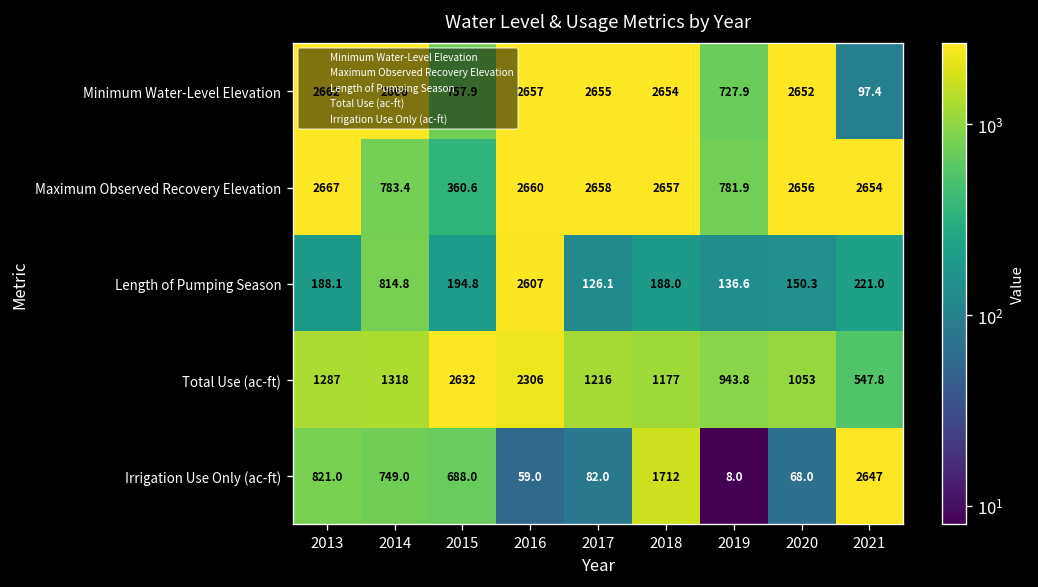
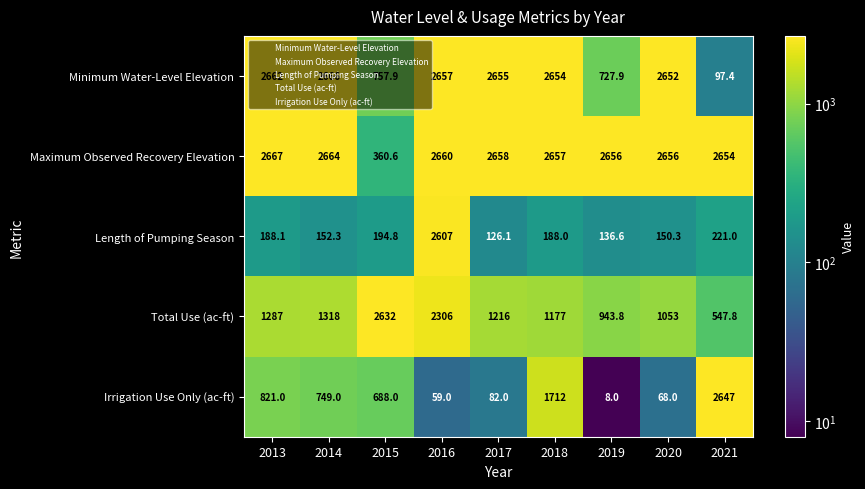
  {
    "Minimum Water-Level Elevation": {
      "2017": 2655,
      "2018": 2654,
      "2019": 727.9,
      "2020": 2652,
      "2021": 97.4
    },
    "Maximum Observed Recovery Elevation": {
      "2013": 2667,
-     "2014": 783.4,
+     "2014": 2664,
      "2015": 360.6,
      "2016": 2660,
      "2017": 2658,
      "2018": 2657,
-     "2019": 781.9,
+     "2019": 2656,
      "2020": 2656,
      "2021": 2654
    },
    "Length of Pumping Season": {
      "2013": 188.1,
-     "2014": 814.8,
+     "2014": 152.3,
      "2015": 194.8,
      "2016": 2607,
      "2017": 126.1,
      "2018": 188.0,
      "2019": 136.6,
      "2020": 150.3,
      "2021": 221.0
    },
    "Total Use (ac-ft)": {
      "2013": 1287,
      "2014": 1318,
      "2015": 2632,
      "2016": 2306,
      "2017": 1216,
      "2018": 1177,
      "2019": 943.8,
      "2020": 1053,
      "2021": 547.8
    },
    "Irrigation Use Only (ac-ft)": {
      "2013": 821.0,
      "2014": 749.0,
      "2015": 688.0,
      "2016": 59.0,
      "2017": 82.0,
      "2018": 1712,
      "2019": 8.0,
      "2020": 68.0,
      "2021": 2647
    }
  }
